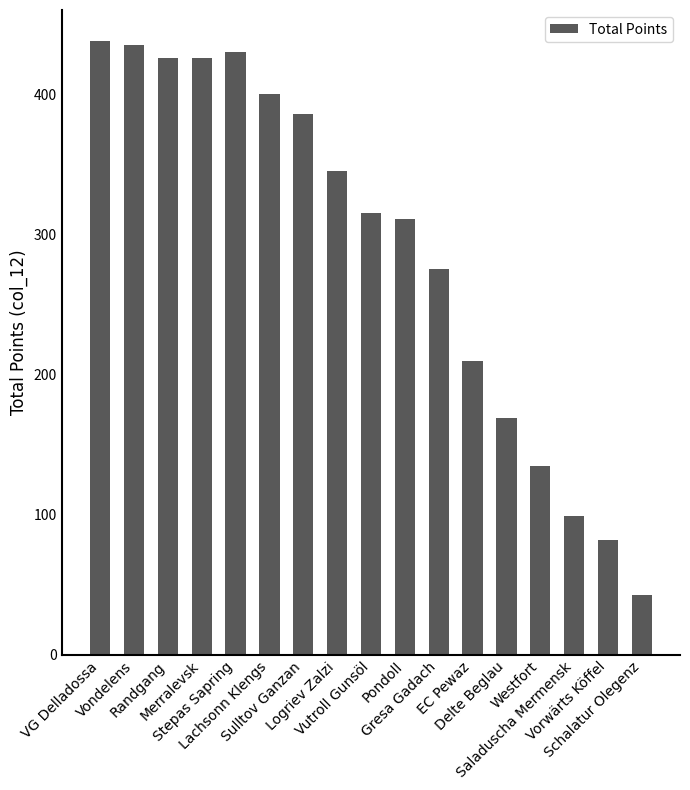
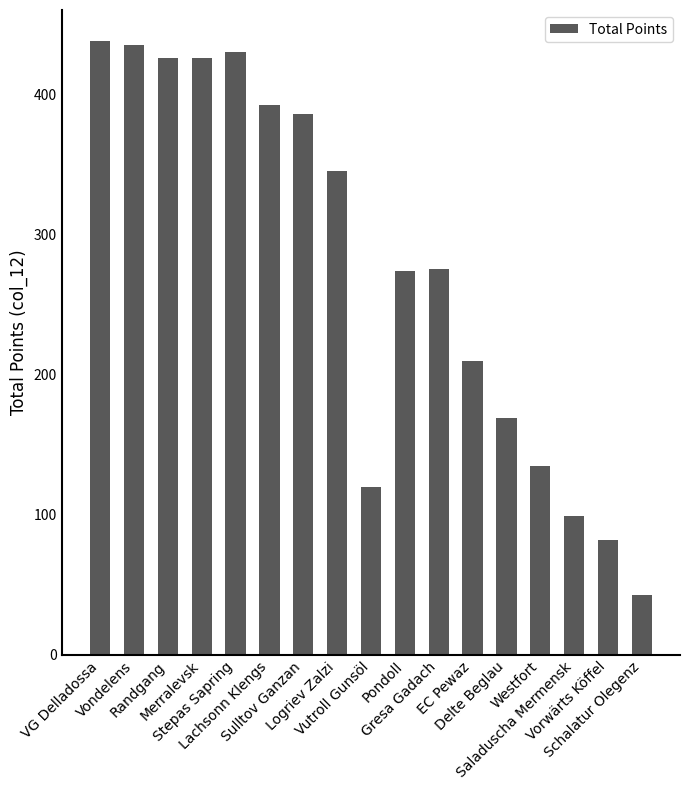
  {
    "VG Delladossa": 438,
    "Vondelens": 435,
    "Randgang": 426,
    "Merralevsk": 426,
    "Stepas Sapring": 430,
-   "Lachsonn Klengs": 400,
+   "Lachsonn Klengs": 392,
    "Sulltov Ganzan": 386,
    "Logriev Zalzi": 345,
-   "Vutroll Gunsöl": 315,
-   "Pondoll": 311,
+   "Vutroll Gunsöl": 120,
+   "Pondoll": 274,
    "Gresa Gadach": 275,
    "EC Pewaz": 210,
    "Delte Beglau": 169,
    "Westfort": 135,
    "Saladuscha Mermensk": 99,
    "Vorwärts Köffel": 82,
    "Schalatur Olegenz": 43
  }
